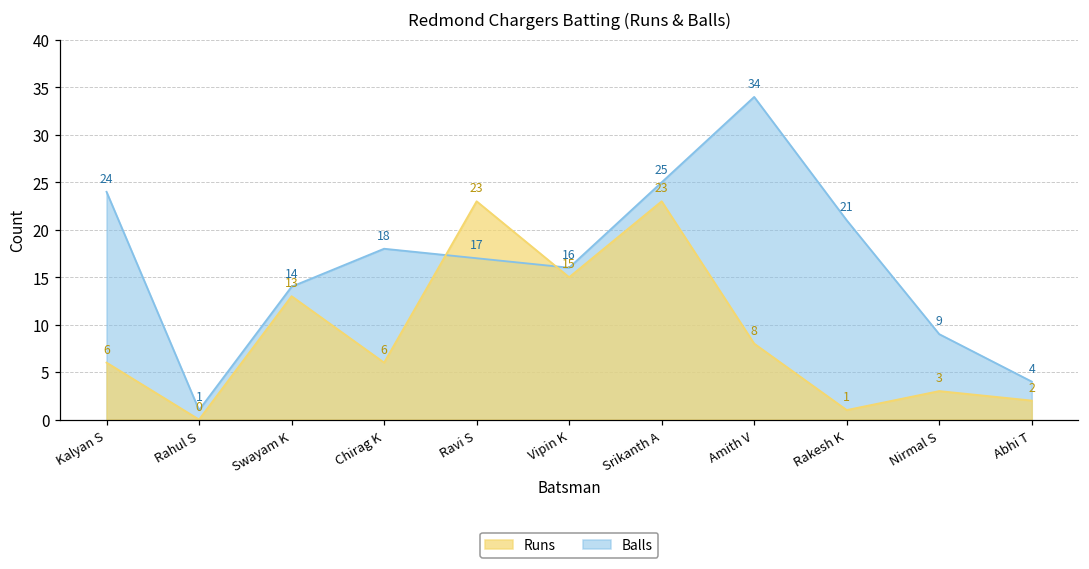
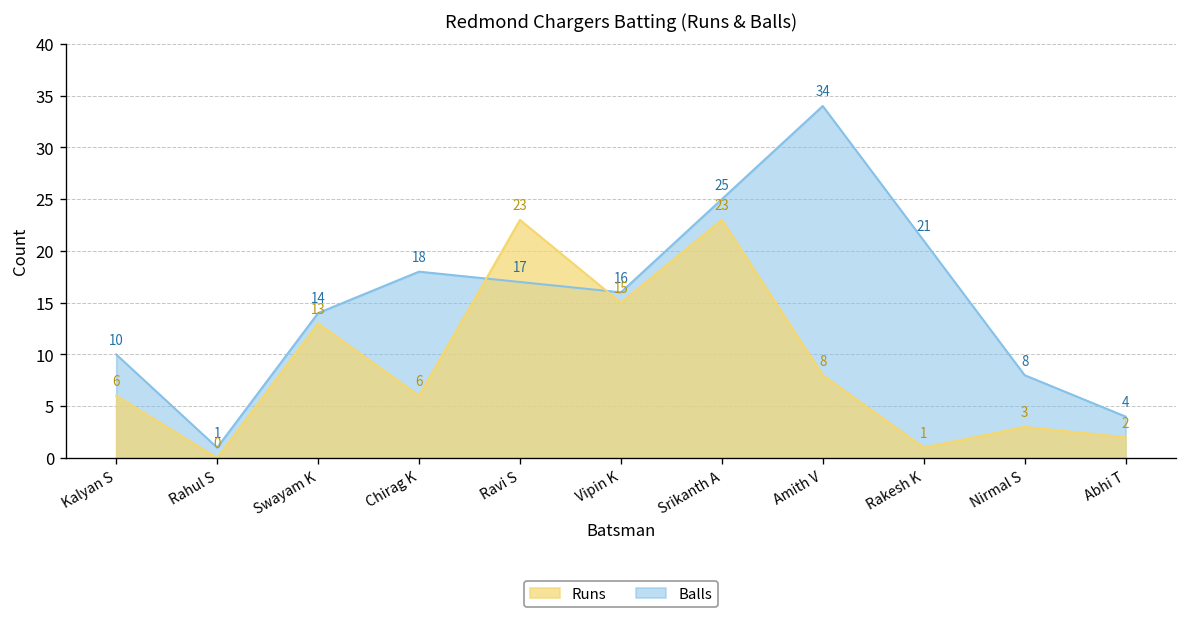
  {
    "Balls": {
-     "Kalyan S": 24,
+     "Kalyan S": 10,
      "Rahul S": 1,
      "Swayam K": 14,
      "Chirag K": 18,
      "Ravi S": 17,
      "Vipin K": 16,
      "Srikanth A": 25,
      "Amith V": 34,
      "Rakesh K": 21,
-     "Nirmal S": 9,
+     "Nirmal S": 8,
      "Abhi T": 4
    },
    "Runs": {
      "Kalyan S": 6,
      "Chirag K": 6,
      "Ravi S": 23,
      "Amith V": 8,
      "Rakesh K": 1,
      "Nirmal S": 3
    }
  }
